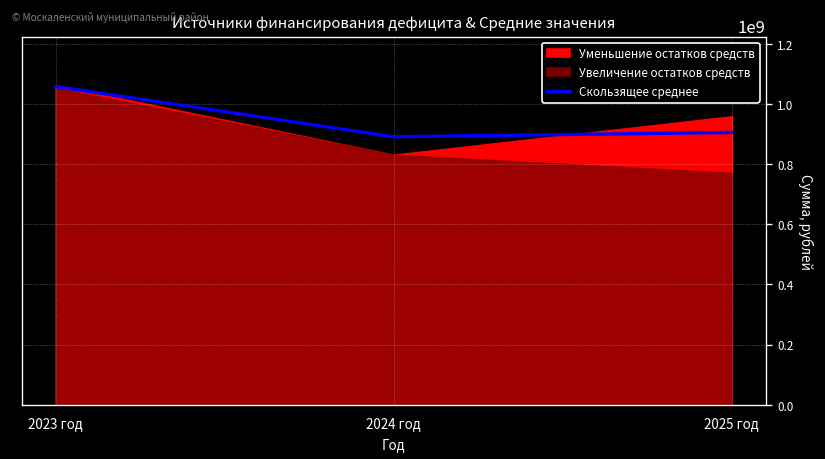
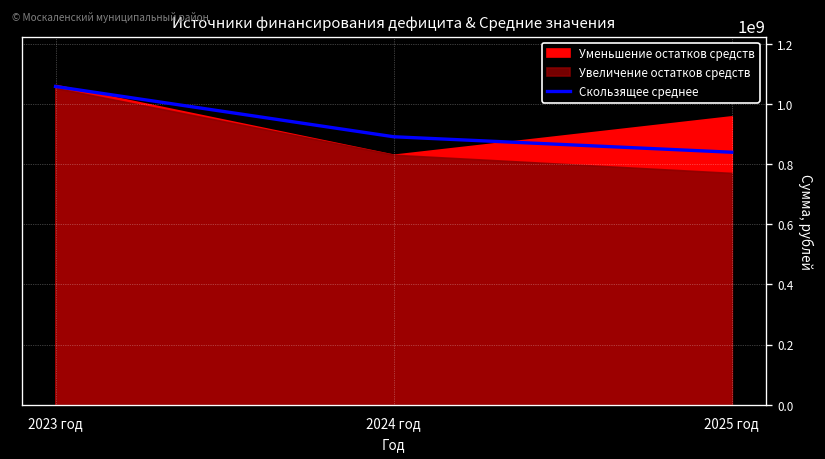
  {
    "Скользящее среднее": {
      "2024 год": 890000000,
-     "2025 год": 910000000
+     "2025 год": 840000000
    }
  }
